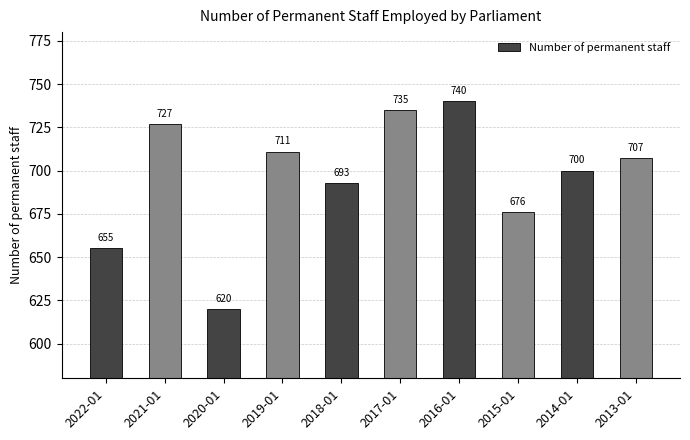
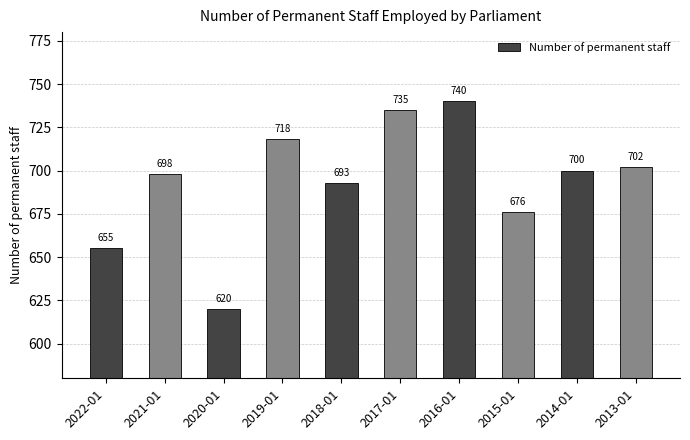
  {
    "2022-01": 655,
-   "2021-01": 727,
+   "2021-01": 698,
    "2020-01": 620,
-   "2019-01": 711,
+   "2019-01": 718,
    "2018-01": 693,
    "2017-01": 735,
    "2016-01": 740,
    "2015-01": 676,
    "2014-01": 700,
-   "2013-01": 707
+   "2013-01": 702
  }
